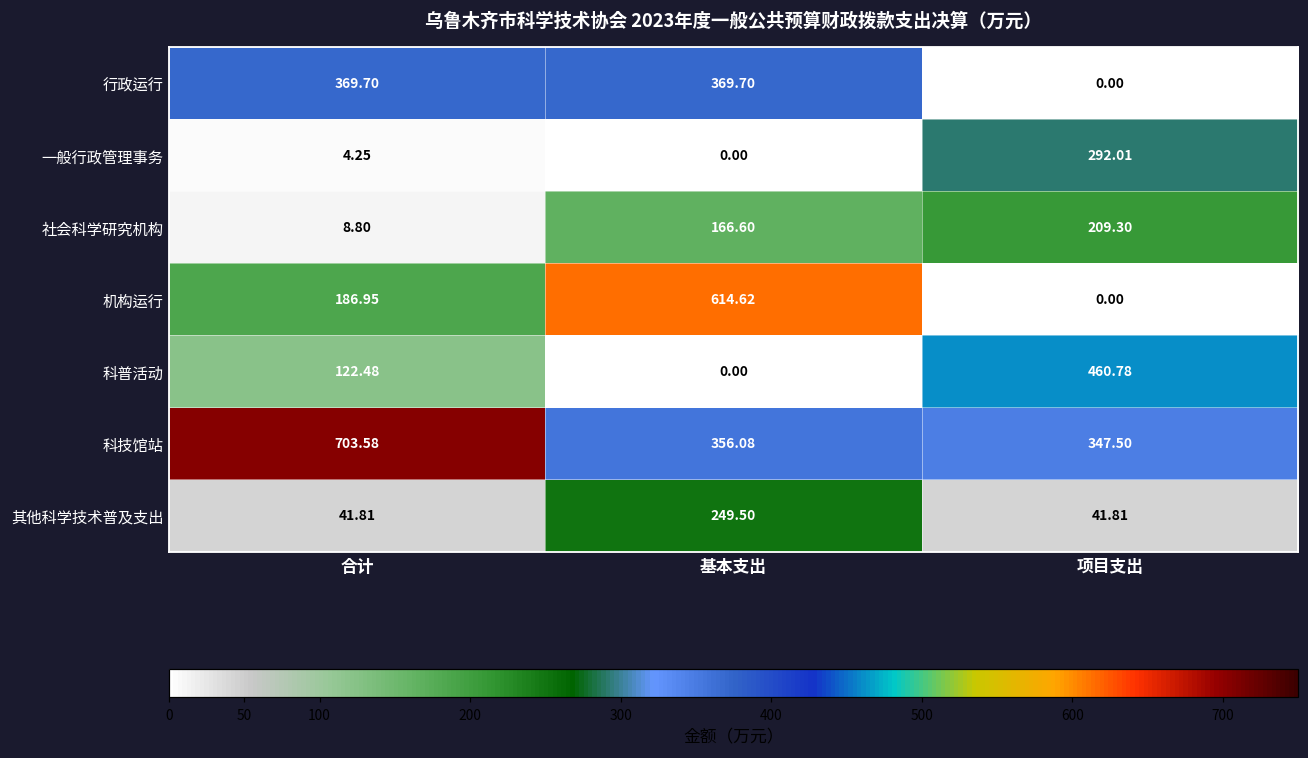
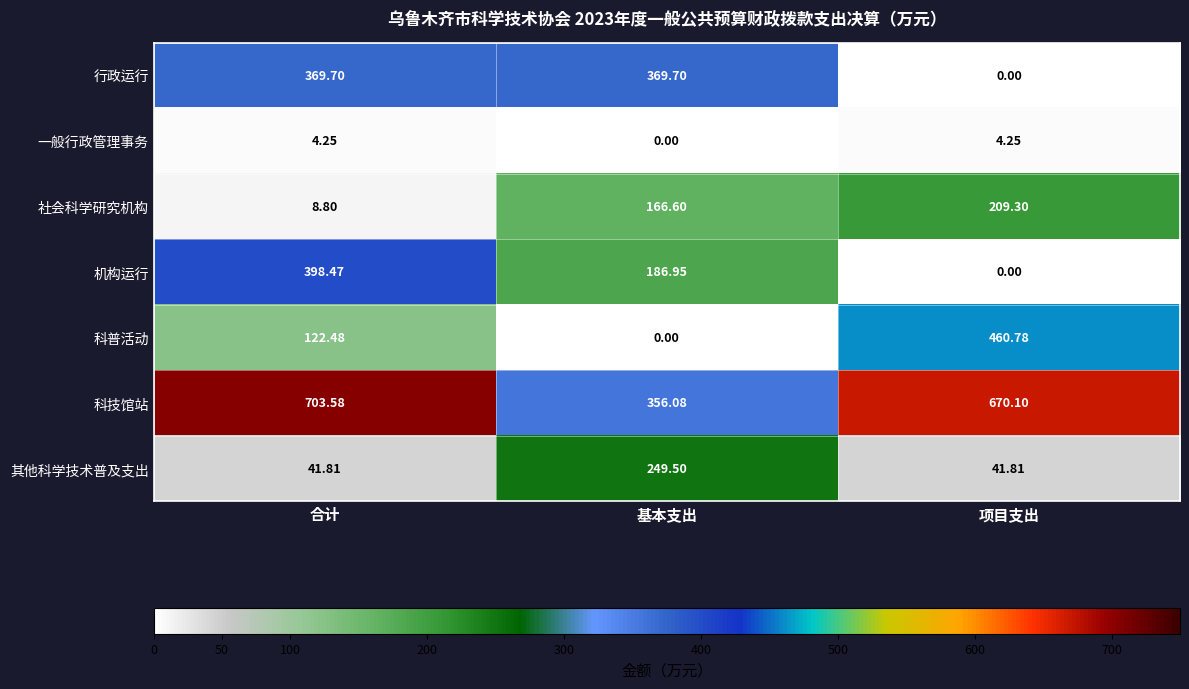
  {
    "行政运行": {
      "合计": 369.70,
      "基本支出": 369.70,
      "项目支出": 0.00
    },
    "一般行政管理事务": {
      "合计": 4.25,
      "基本支出": 0.00,
-     "项目支出": 292.01
+     "项目支出": 4.25
    },
    "社会科学研究机构": {
      "合计": 8.80,
      "基本支出": 166.60,
      "项目支出": 209.30
    },
    "机构运行": {
-     "合计": 186.95,
-     "基本支出": 614.62,
+     "合计": 398.47,
+     "基本支出": 186.95,
      "项目支出": 0.00
    },
    "科普活动": {
      "合计": 122.48,
      "基本支出": 0.00,
      "项目支出": 460.78
    },
    "科技馆站": {
      "合计": 703.58,
      "基本支出": 356.08,
-     "项目支出": 347.50
+     "项目支出": 670.10
    },
    "其他科学技术普及支出": {
      "合计": 41.81,
      "基本支出": 249.50,
      "项目支出": 41.81
    }
  }
